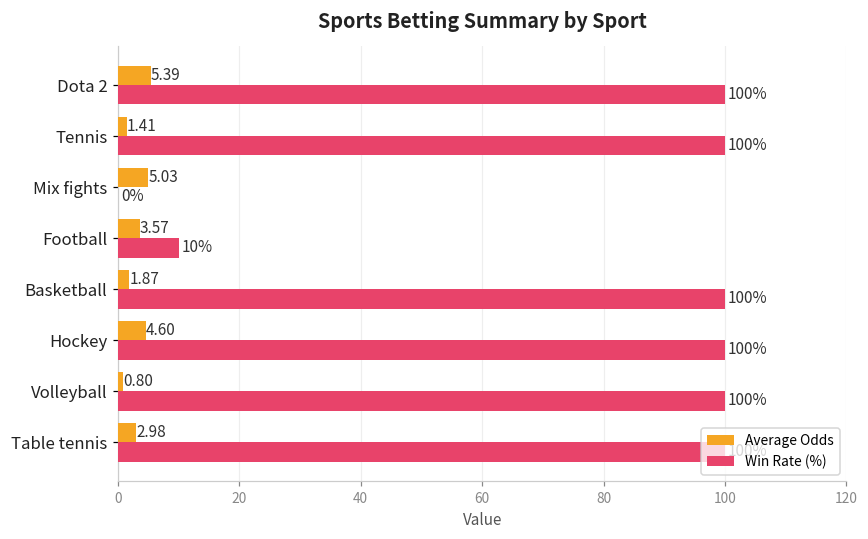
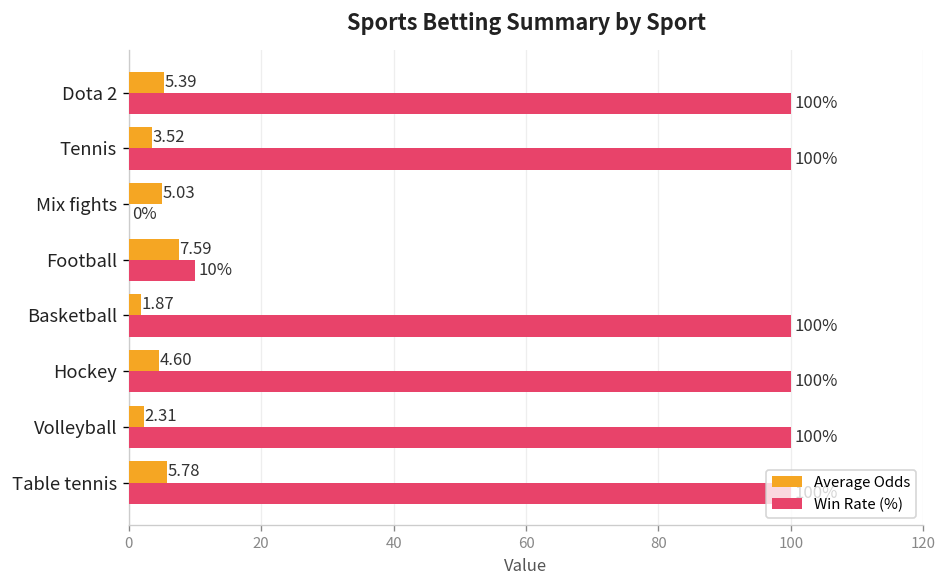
  {
    "Average Odds": {
      "Dota 2": "5.39",
-     "Tennis": "1.41",
+     "Tennis": "3.52",
      "Mix fights": "5.03",
-     "Football": "3.57",
+     "Football": "7.59",
      "Basketball": "1.87",
      "Hockey": "4.60",
-     "Volleyball": "0.80",
-     "Table tennis": "2.98"
+     "Volleyball": "2.31",
+     "Table tennis": "5.78"
    },
    "Win Rate (%)": {
      "Dota 2": "100%",
      "Tennis": "100%",
      "Mix fights": "0%",
      "Football": "10%",
      "Basketball": "100%",
      "Hockey": "100%",
      "Volleyball": "100%"
    }
  }
